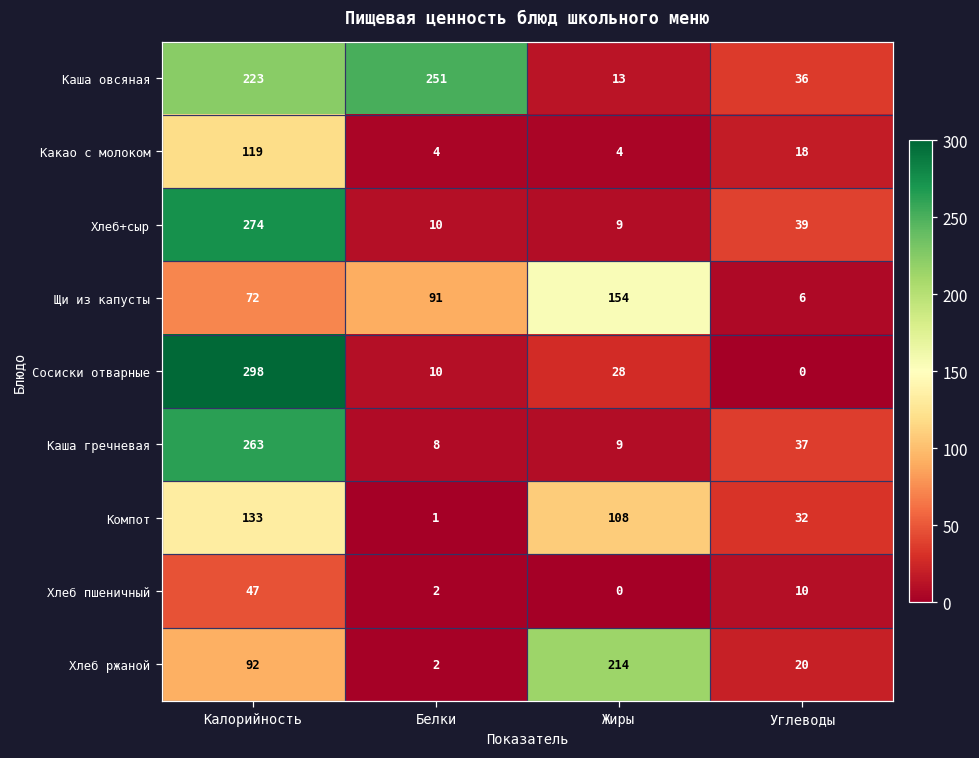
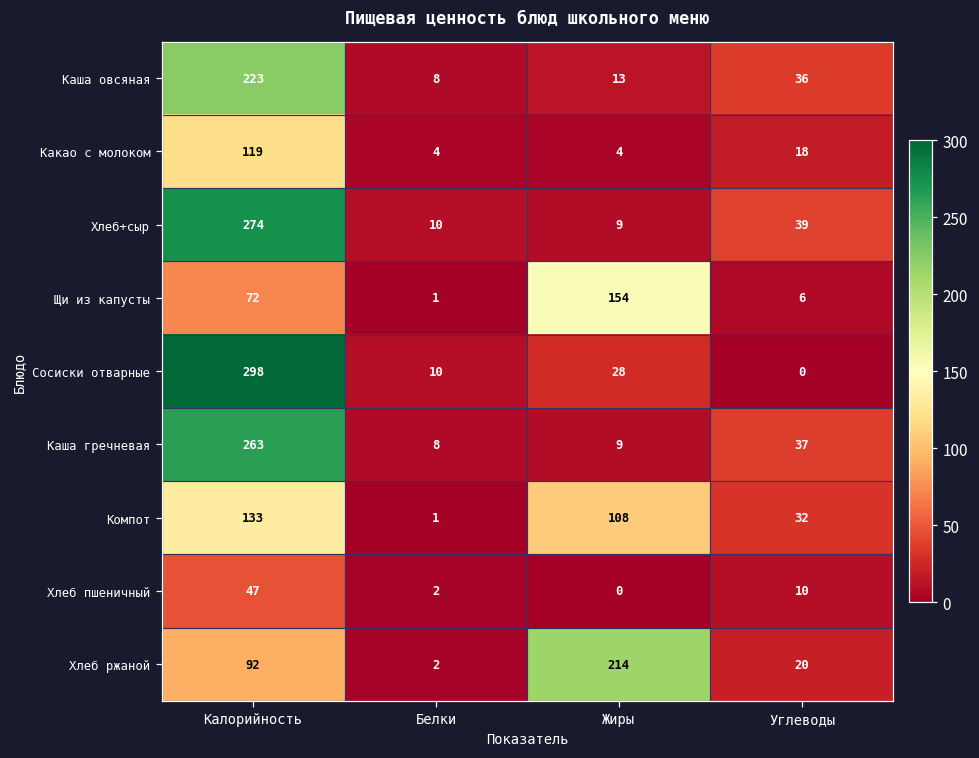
  {
    "Каша овсяная": {
      "Калорийность": 223,
-     "Белки": 251,
+     "Белки": 8,
      "Жиры": 13,
      "Углеводы": 36
    },
    "Какао с молоком": {
      "Калорийность": 119,
      "Белки": 4,
      "Жиры": 4,
      "Углеводы": 18
    },
    "Хлеб+сыр": {
      "Калорийность": 274,
      "Белки": 10,
      "Жиры": 9,
      "Углеводы": 39
    },
    "Щи из капусты": {
      "Калорийность": 72,
-     "Белки": 91,
+     "Белки": 1,
      "Жиры": 154,
      "Углеводы": 6
    },
    "Сосиски отварные": {
      "Калорийность": 298,
      "Белки": 10,
      "Жиры": 28,
      "Углеводы": 0
    },
    "Каша гречневая": {
      "Калорийность": 263,
      "Белки": 8,
      "Жиры": 9,
      "Углеводы": 37
    },
    "Компот": {
      "Калорийность": 133,
      "Белки": 1,
      "Жиры": 108,
      "Углеводы": 32
    },
    "Хлеб пшеничный": {
      "Калорийность": 47,
      "Белки": 2,
      "Жиры": 0,
      "Углеводы": 10
    },
    "Хлеб ржаной": {
      "Калорийность": 92,
      "Белки": 2,
      "Жиры": 214,
      "Углеводы": 20
    }
  }
